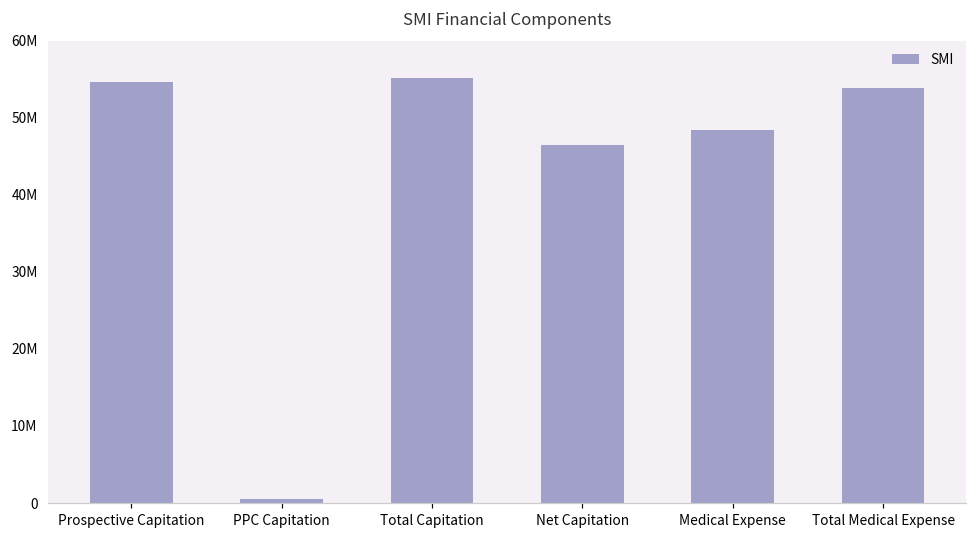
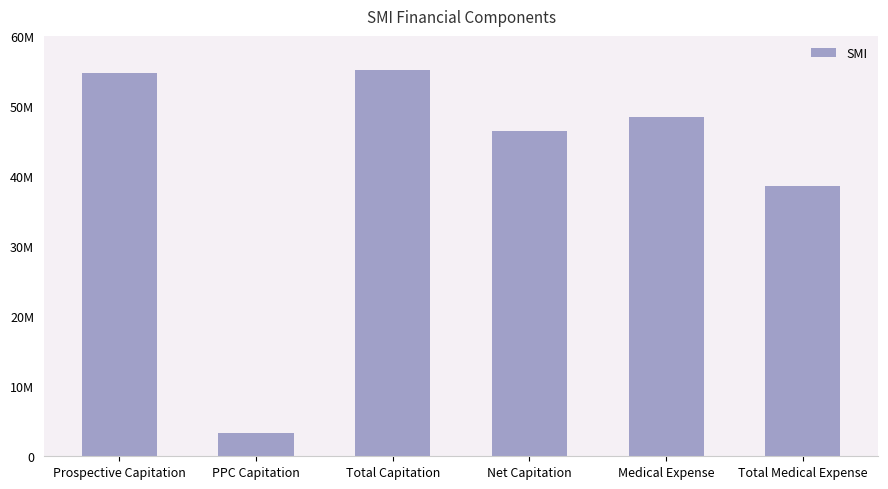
  {
    "Prospective Capitation": 55000000,
-   "PPC Capitation": 1000000,
+   "PPC Capitation": 3000000,
    "Total Capitation": 55000000,
    "Net Capitation": 46000000,
    "Medical Expense": 48000000,
-   "Total Medical Expense": 54000000
+   "Total Medical Expense": 39000000
  }
